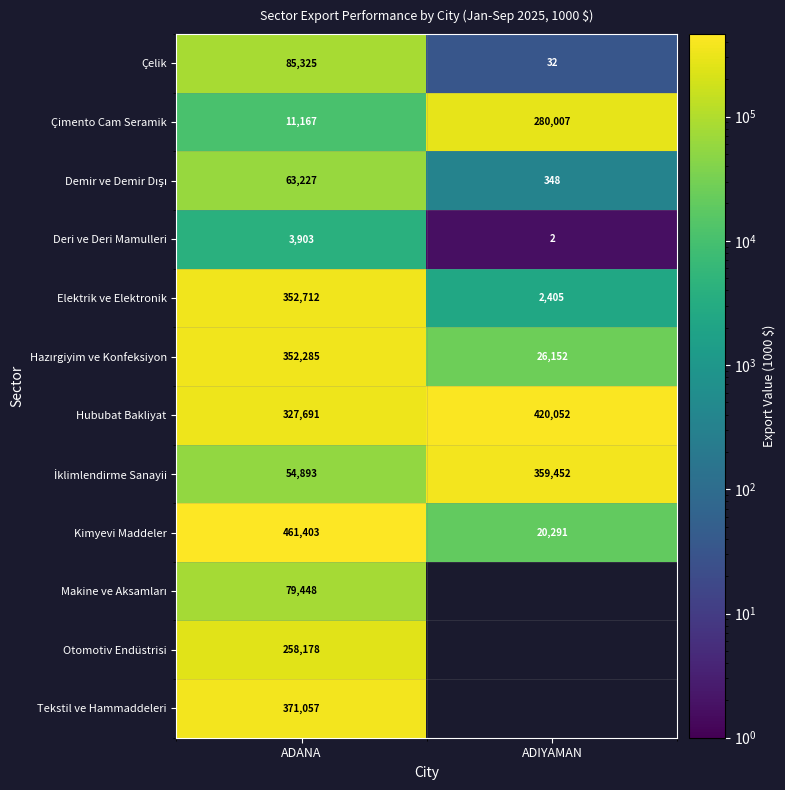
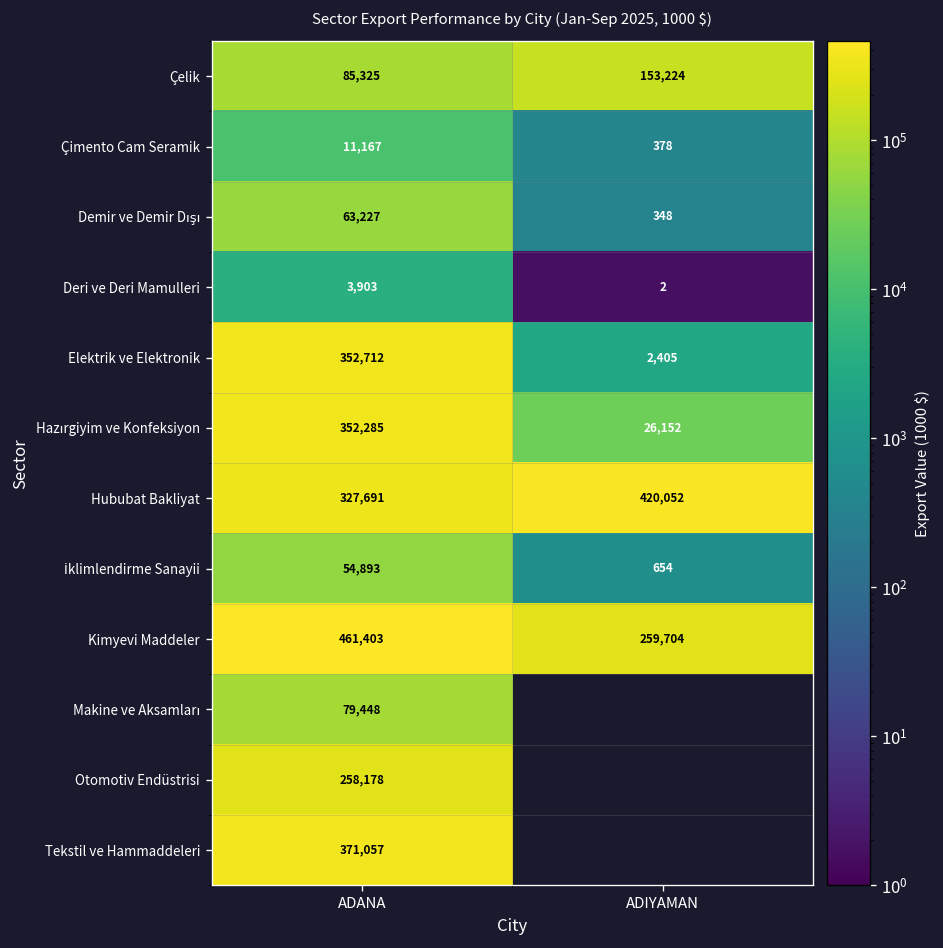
  {
    "Çelik": {
      "ADANA": "85,325",
-     "ADIYAMAN": "32"
+     "ADIYAMAN": "153,224"
    },
    "Çimento Cam Seramik": {
      "ADANA": "11,167",
-     "ADIYAMAN": "280,007"
+     "ADIYAMAN": "378"
    },
    "Demir ve Demir Dışı": {
      "ADANA": "63,227",
      "ADIYAMAN": "348"
    },
    "Deri ve Deri Mamulleri": {
      "ADANA": "3,903",
      "ADIYAMAN": "2"
    },
    "Elektrik ve Elektronik": {
      "ADANA": "352,712",
      "ADIYAMAN": "2,405"
    },
    "Hazırgiyim ve Konfeksiyon": {
      "ADANA": "352,285",
      "ADIYAMAN": "26,152"
    },
    "Hububat Bakliyat": {
      "ADANA": "327,691",
      "ADIYAMAN": "420,052"
    },
    "İklimlendirme Sanayii": {
      "ADANA": "54,893",
-     "ADIYAMAN": "359,452"
+     "ADIYAMAN": "654"
    },
    "Kimyevi Maddeler": {
      "ADANA": "461,403",
-     "ADIYAMAN": "20,291"
+     "ADIYAMAN": "259,704"
    },
    "Makine ve Aksamları": {
      "ADANA": "79,448"
    },
    "Otomotiv Endüstrisi": {
      "ADANA": "258,178"
    },
    "Tekstil ve Hammaddeleri": {
      "ADANA": "371,057"
    }
  }
